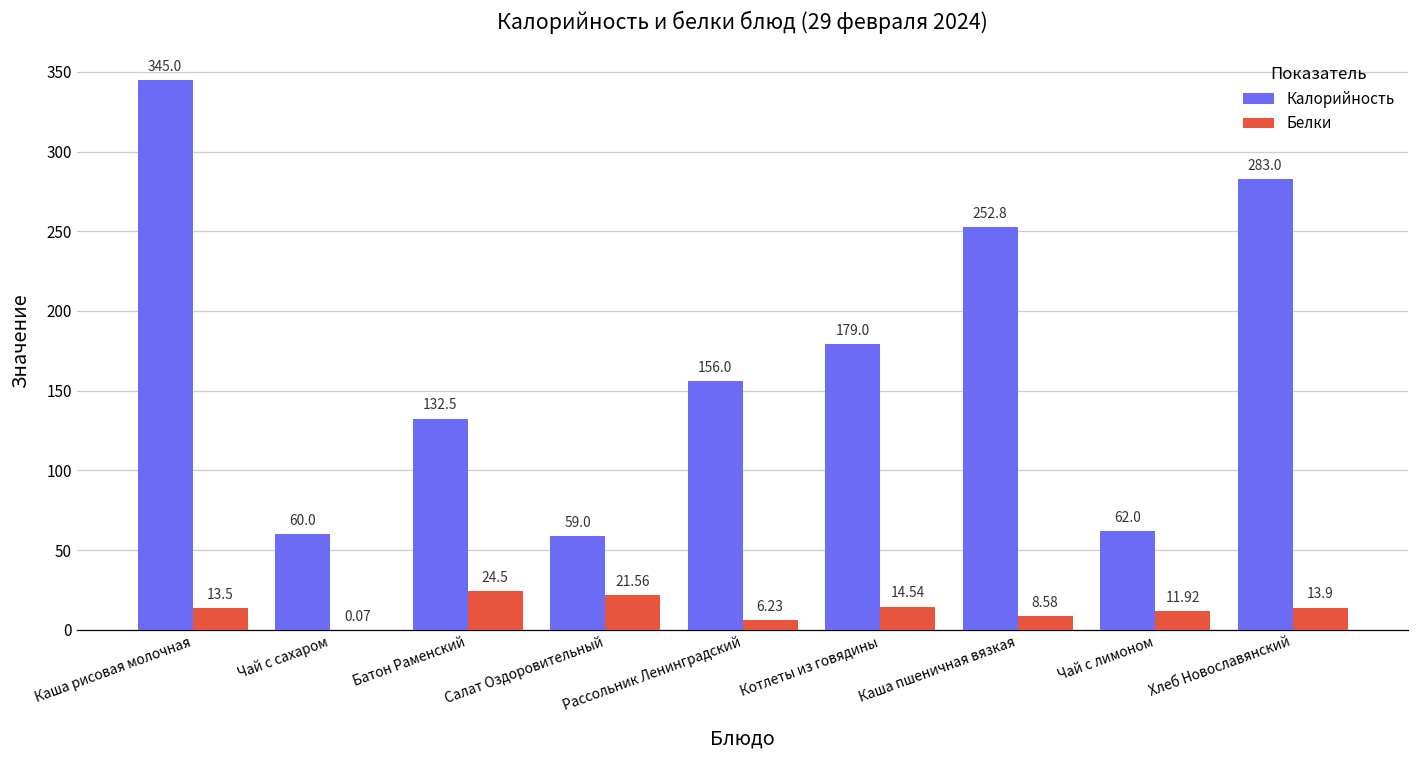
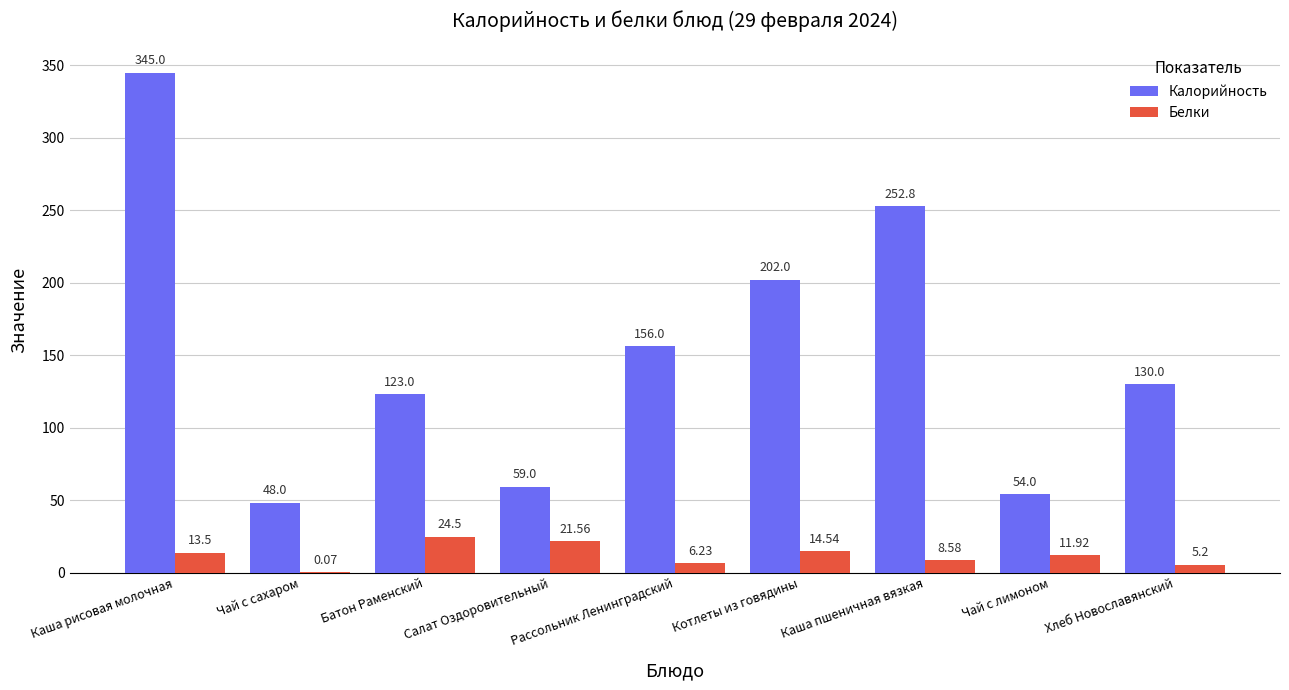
  {
    "Калорийность": {
      "Каша рисовая молочная": 345.0,
-     "Чай с сахаром": 60.0,
-     "Батон Раменский": 132.5,
+     "Чай с сахаром": 48.0,
+     "Батон Раменский": 123.0,
      "Салат Оздоровительный": 59.0,
      "Рассольник Ленинградский": 156.0,
-     "Котлеты из говядины": 179.0,
+     "Котлеты из говядины": 202.0,
      "Каша пшеничная вязкая": 252.8,
-     "Чай с лимоном": 62.0,
-     "Хлеб Новославянский": 283.0
+     "Чай с лимоном": 54.0,
+     "Хлеб Новославянский": 130.0
    },
    "Белки": {
      "Каша рисовая молочная": 13.5,
      "Чай с сахаром": 0.07,
      "Батон Раменский": 24.5,
      "Салат Оздоровительный": 21.56,
      "Рассольник Ленинградский": 6.23,
      "Котлеты из говядины": 14.54,
      "Каша пшеничная вязкая": 8.58,
      "Чай с лимоном": 11.92,
-     "Хлеб Новославянский": 13.9
+     "Хлеб Новославянский": 5.2
    }
  }
